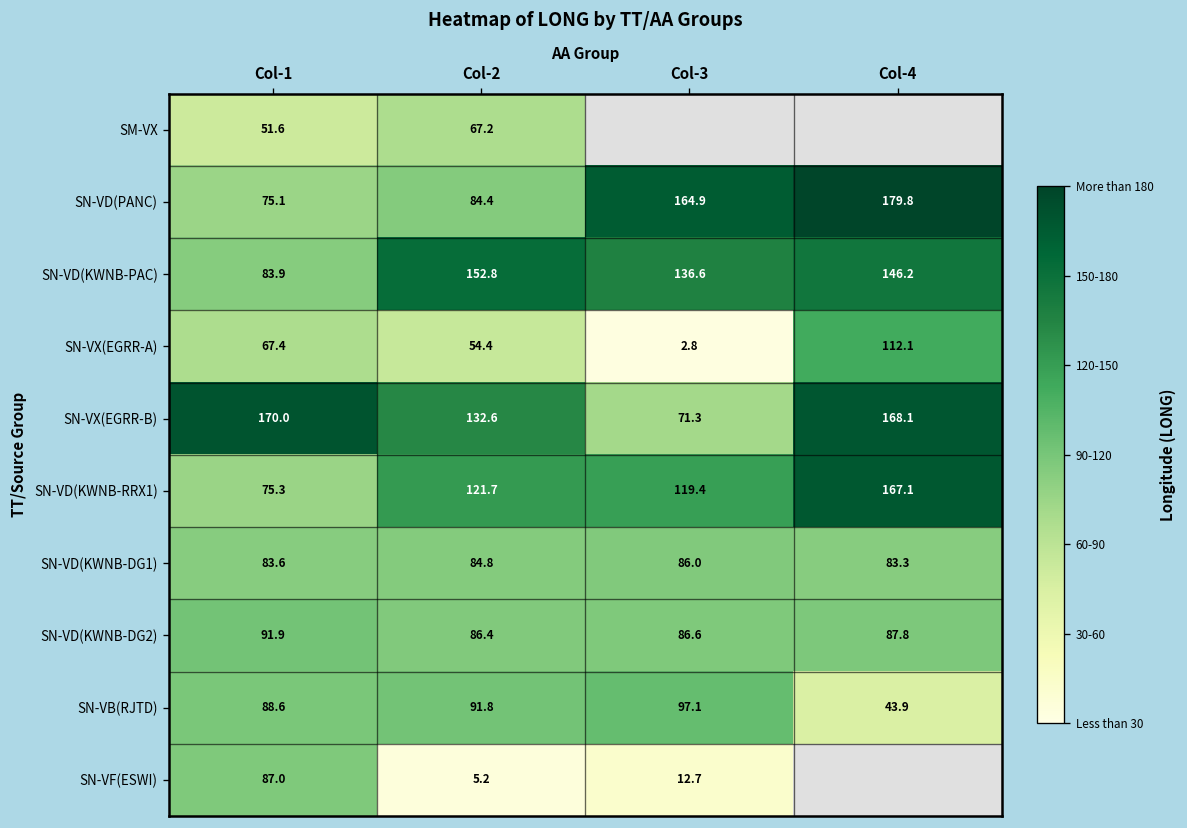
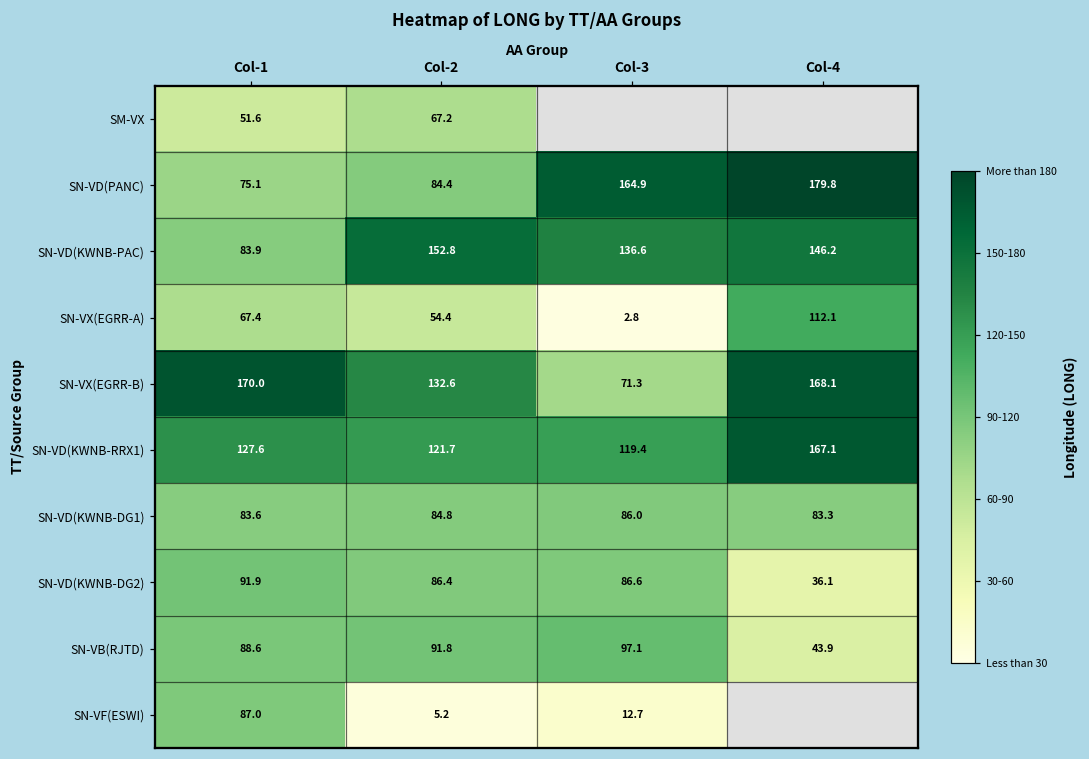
  {
    "SM-VX": {
      "Col-1": 51.6,
      "Col-2": 67.2
    },
    "SN-VD(PANC)": {
      "Col-1": 75.1,
      "Col-2": 84.4,
      "Col-3": 164.9,
      "Col-4": 179.8
    },
    "SN-VD(KWNB-PAC)": {
      "Col-1": 83.9,
      "Col-2": 152.8,
      "Col-3": 136.6,
      "Col-4": 146.2
    },
    "SN-VX(EGRR-A)": {
      "Col-1": 67.4,
      "Col-2": 54.4,
      "Col-3": 2.8,
      "Col-4": 112.1
    },
    "SN-VX(EGRR-B)": {
      "Col-1": 170.0,
      "Col-2": 132.6,
      "Col-3": 71.3,
      "Col-4": 168.1
    },
    "SN-VD(KWNB-RRX1)": {
-     "Col-1": 75.3,
+     "Col-1": 127.6,
      "Col-2": 121.7,
      "Col-3": 119.4,
      "Col-4": 167.1
    },
    "SN-VD(KWNB-DG1)": {
      "Col-1": 83.6,
      "Col-2": 84.8,
      "Col-3": 86.0,
      "Col-4": 83.3
    },
    "SN-VD(KWNB-DG2)": {
      "Col-1": 91.9,
      "Col-2": 86.4,
      "Col-3": 86.6,
-     "Col-4": 87.8
+     "Col-4": 36.1
    },
    "SN-VB(RJTD)": {
      "Col-1": 88.6,
      "Col-2": 91.8,
      "Col-3": 97.1,
      "Col-4": 43.9
    },
    "SN-VF(ESWI)": {
      "Col-1": 87.0,
      "Col-2": 5.2,
      "Col-3": 12.7
    }
  }
